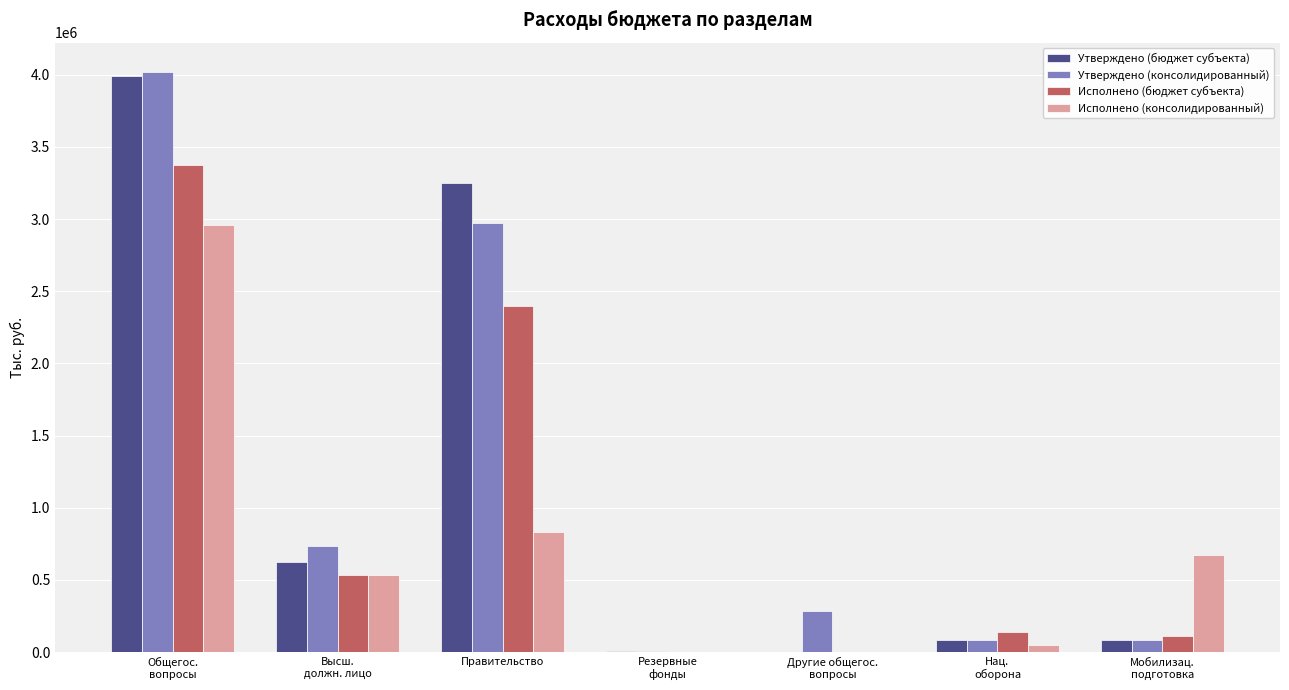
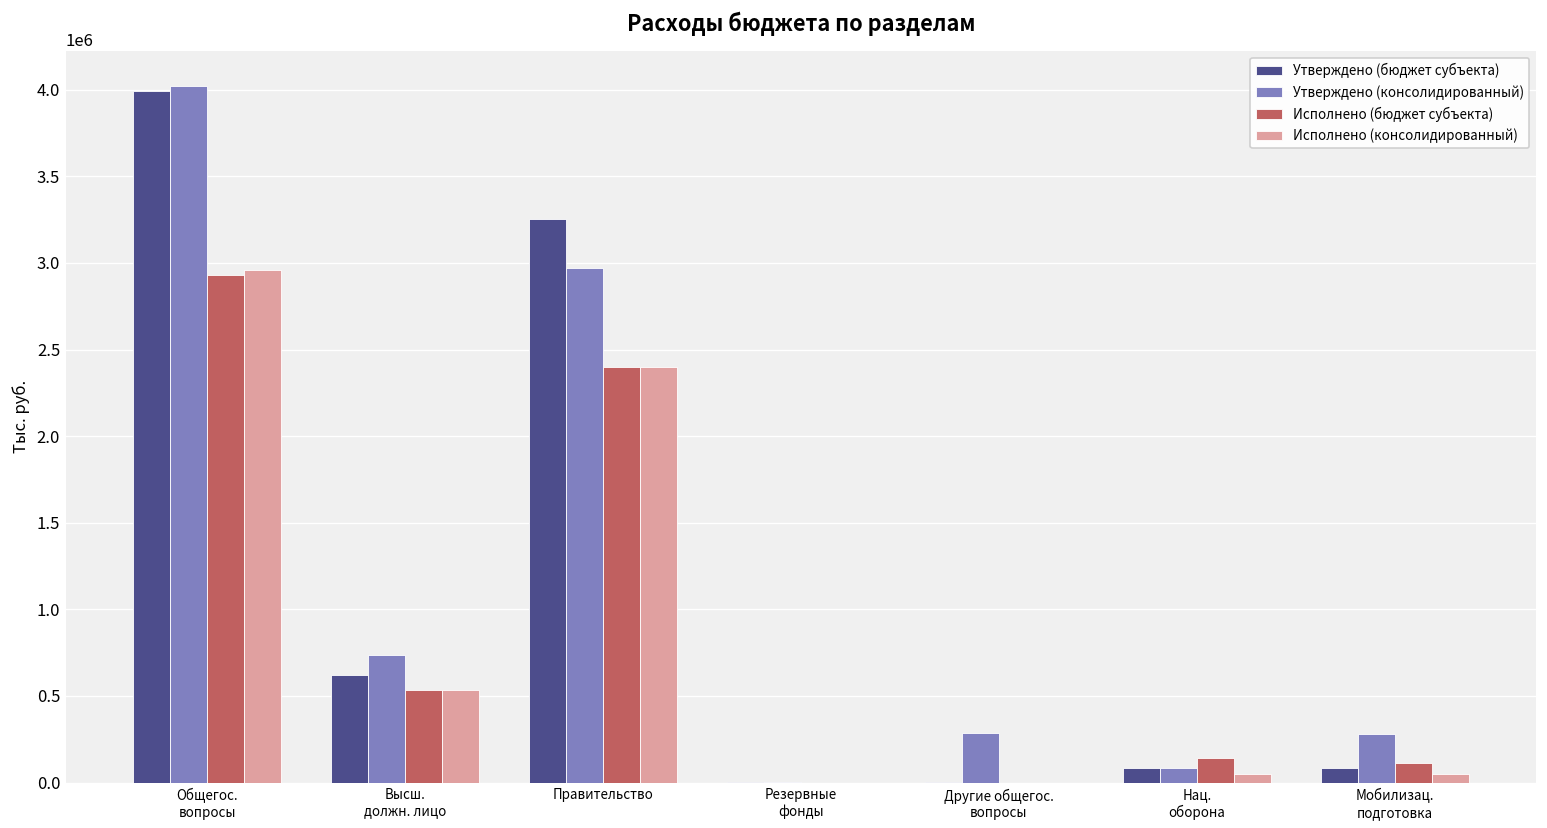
  {
    "Утверждено (бюджет субъекта)": {
      "Общегос. вопросы": 4000000,
      "Высш. должн. лицо": 620000,
      "Правительство": 3250000,
      "Нац. оборона": 80000,
      "Мобилизац. подготовка": 80000
    },
    "Утверждено (консолидированный)": {
      "Общегос. вопросы": 4020000,
      "Высш. должн. лицо": 740000,
      "Правительство": 2970000,
      "Другие общегос. вопросы": 290000,
      "Нац. оборона": 80000,
-     "Мобилизац. подготовка": 80000
+     "Мобилизац. подготовка": 280000
    },
    "Исполнено (бюджет субъекта)": {
-     "Общегос. вопросы": 3380000,
+     "Общегос. вопросы": 2930000,
      "Высш. должн. лицо": 530000,
      "Правительство": 2400000,
      "Резервные фонды": 0,
      "Другие общегос. вопросы": 0,
      "Нац. оборона": 140000,
      "Мобилизац. подготовка": 110000
    },
    "Исполнено (консолидированный)": {
      "Общегос. вопросы": 2960000,
      "Высш. должн. лицо": 530000,
-     "Правительство": 830000,
+     "Правительство": 2400000,
      "Резервные фонды": 0,
      "Другие общегос. вопросы": 0,
      "Нац. оборона": 50000,
-     "Мобилизац. подготовка": 670000
+     "Мобилизац. подготовка": 50000
    }
  }
